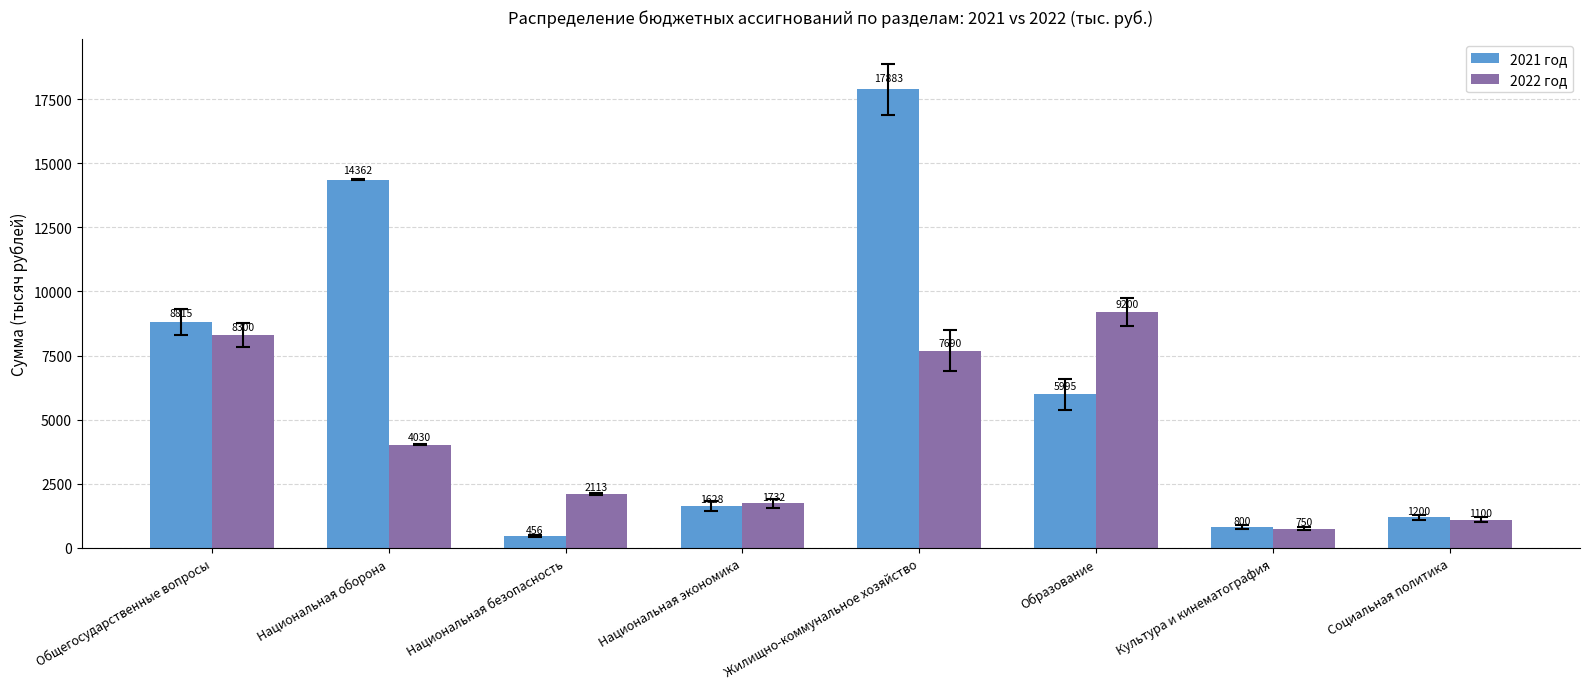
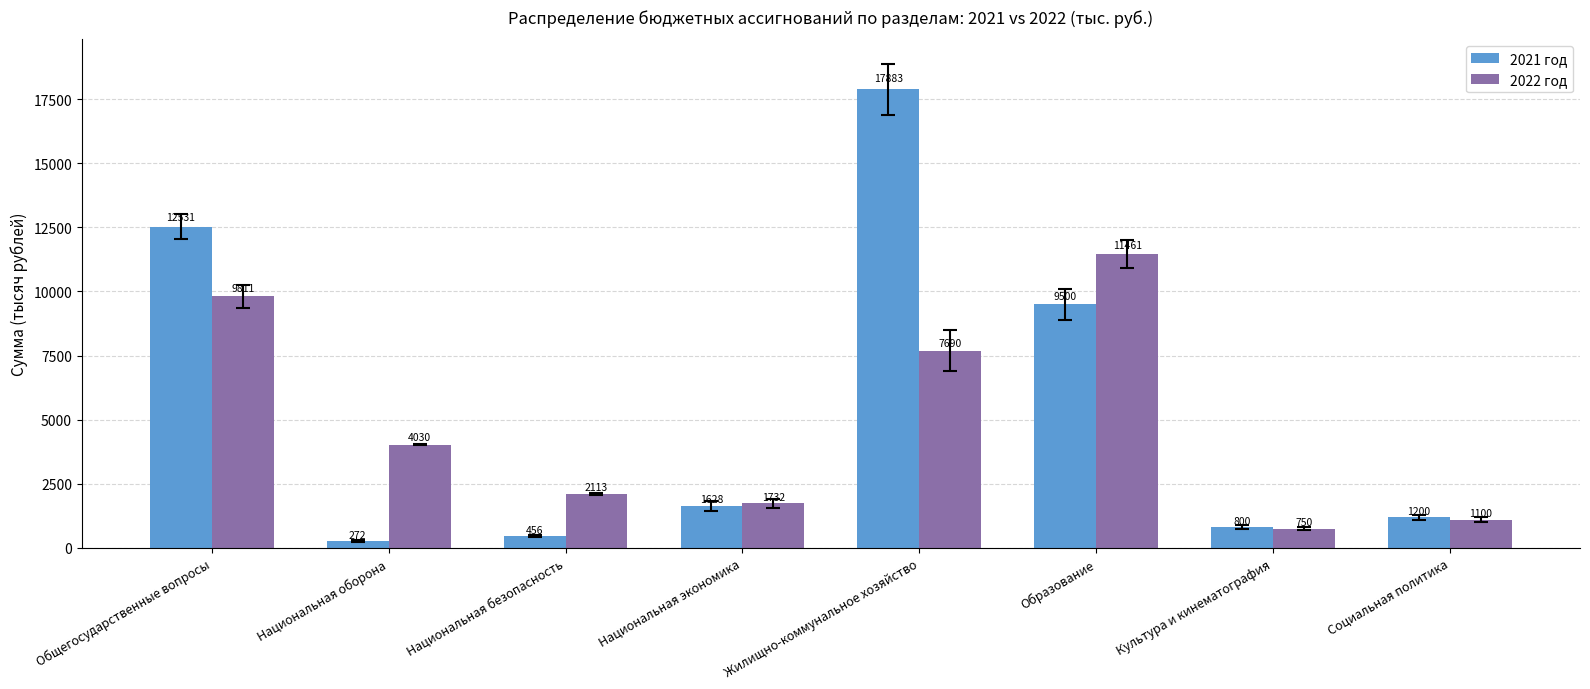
  {
    "2021 год": {
-     "Общегосударственные вопросы": 8815,
-     "Национальная оборона": 14362,
+     "Общегосударственные вопросы": 12531,
+     "Национальная оборона": 272,
      "Жилищно-коммунальное хозяйство": 17883,
-     "Образование": 5995
+     "Образование": 9500
    },
    "2022 год": {
-     "Общегосударственные вопросы": 8300,
+     "Общегосударственные вопросы": 9811,
      "Жилищно-коммунальное хозяйство": 7690,
-     "Образование": 9200
+     "Образование": 11461
    }
  }
